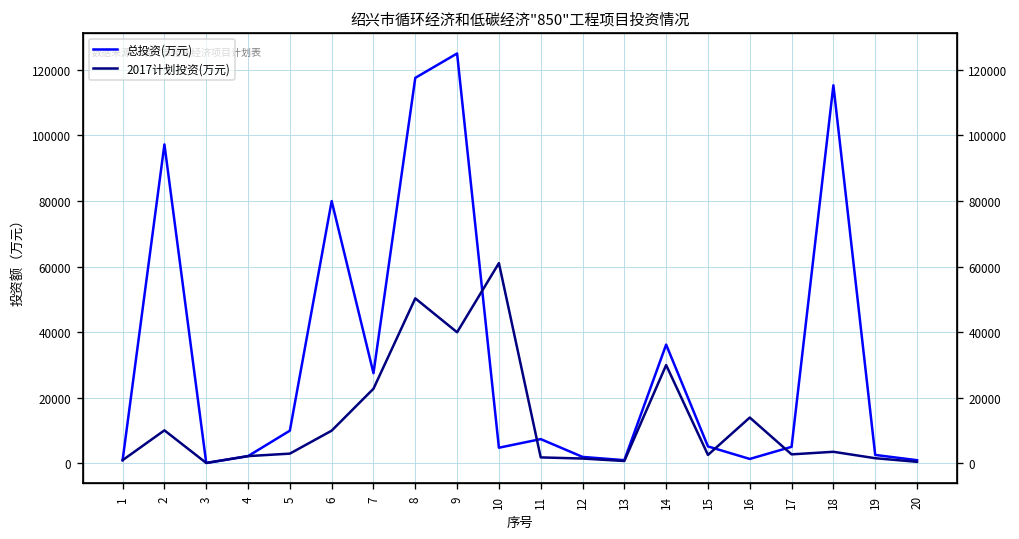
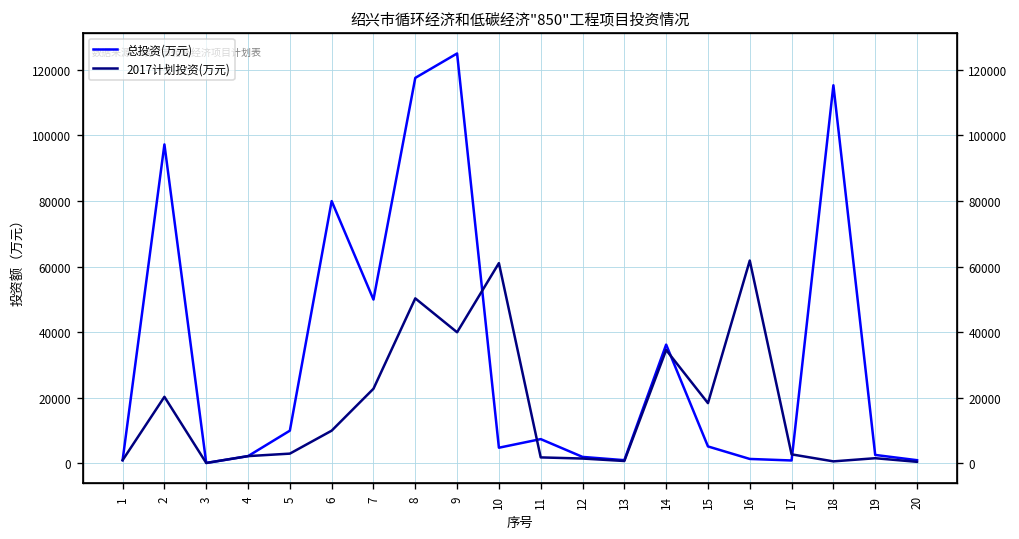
  {
    "总投资(万元)": {
      "2": 97000,
      "5": 10000,
      "6": 80000,
-     "7": 28000,
+     "7": 50000,
      "8": 118000,
      "9": 125000,
      "10": 5000,
      "11": 7000,
      "14": 36000,
      "15": 5000,
      "16": 1000,
-     "17": 5000,
+     "17": 1000,
      "18": 115000,
      "19": 3000
    },
    "2017计划投资(万元)": {
-     "2": 10000,
+     "2": 20000,
      "5": 3000,
      "6": 10000,
      "7": 23000,
      "8": 50000,
      "9": 40000,
      "10": 61000,
      "11": 2000,
-     "14": 30000,
-     "15": 3000,
-     "16": 14000,
+     "14": 35000,
+     "15": 18000,
+     "16": 62000,
      "17": 3000,
-     "18": 4000,
+     "18": 1000,
      "19": 2000
    }
  }
